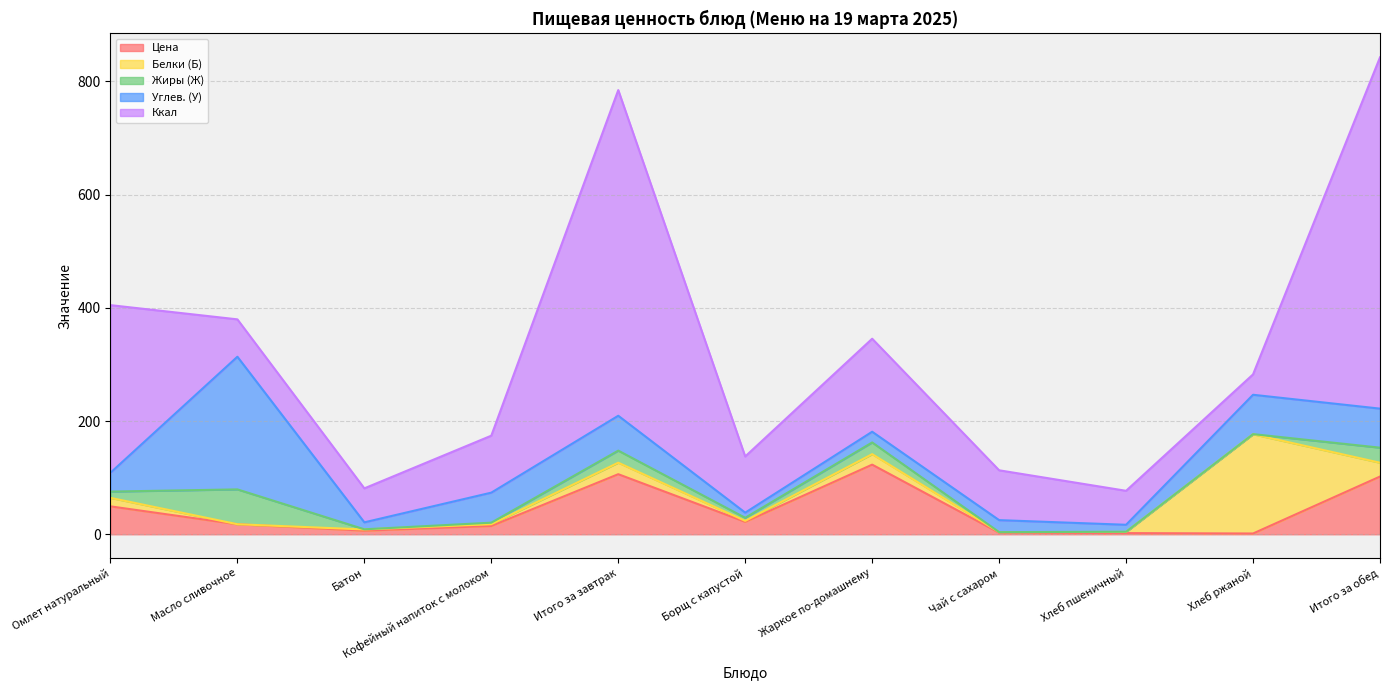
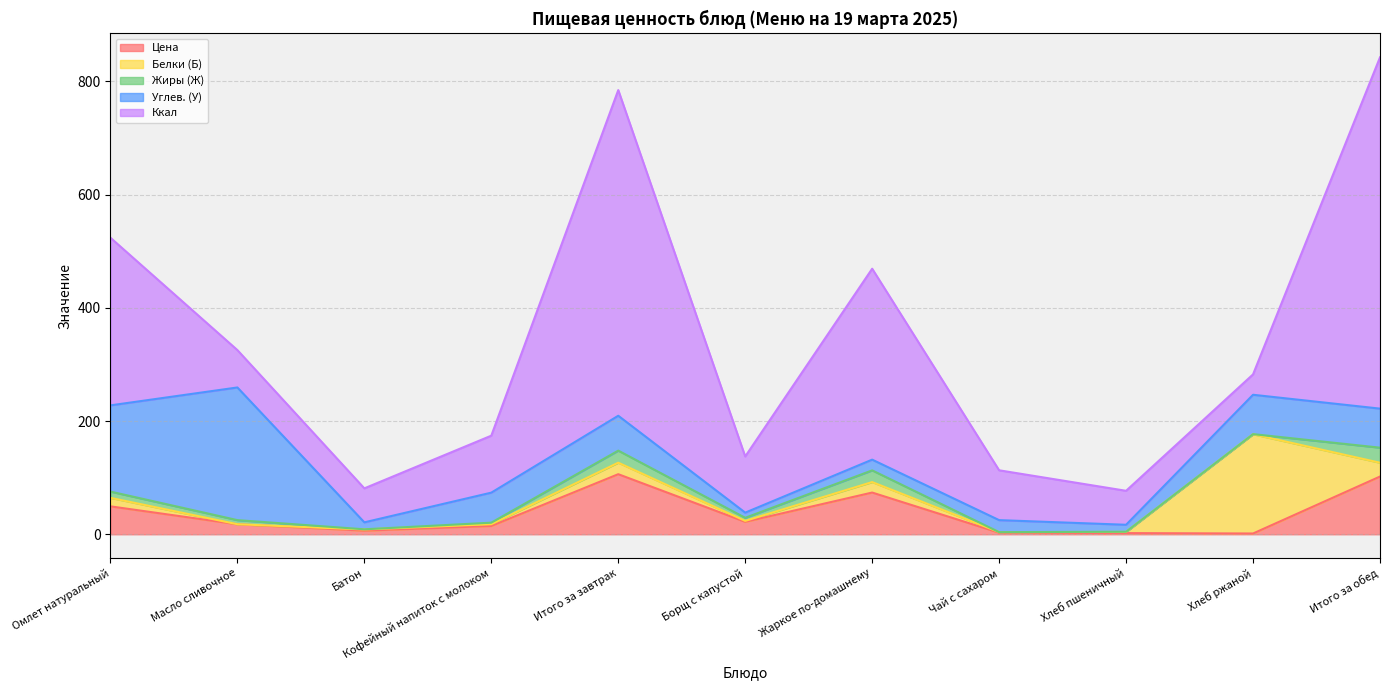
  {
    "Цена": {
      "Омлет натуральный": 50,
      "Итого за завтрак": 110,
-     "Жаркое по-домашнему": 120,
+     "Жаркое по-домашнему": 70,
      "Хлеб ржаной": 0,
      "Итого за обед": 100
    },
    "Белки (Б)": {
      "Омлет натуральный": 10,
      "Итого за завтрак": 20,
      "Жаркое по-домашнему": 20,
      "Итого за обед": 20
    },
    "Жиры (Ж)": {
      "Омлет натуральный": 10,
-     "Масло сливочное": 60,
+     "Масло сливочное": 10,
      "Итого за завтрак": 20,
      "Борщ с капустой": 10,
      "Жаркое по-домашнему": 20,
      "Итого за обед": 30
    },
    "Углев. (У)": {
-     "Омлет натуральный": 30,
+     "Омлет натуральный": 150,
      "Масло сливочное": 230,
      "Батон": 10,
      "Кофейный напиток с молоком": 50,
      "Итого за завтрак": 60,
      "Борщ с капустой": 10,
      "Жаркое по-домашнему": 20,
      "Чай с сахаром": 20,
      "Хлеб пшеничный": 10,
      "Хлеб ржаной": 70,
      "Итого за обед": 70
    },
    "Ккал": {
      "Омлет натуральный": 300,
      "Масло сливочное": 70,
      "Батон": 60,
      "Кофейный напиток с молоком": 100,
      "Итого за завтрак": 580,
      "Борщ с капустой": 100,
-     "Жаркое по-домашнему": 160,
+     "Жаркое по-домашнему": 340,
      "Чай с сахаром": 90,
      "Хлеб пшеничный": 60,
      "Хлеб ржаной": 40,
      "Итого за обед": 620
    }
  }
